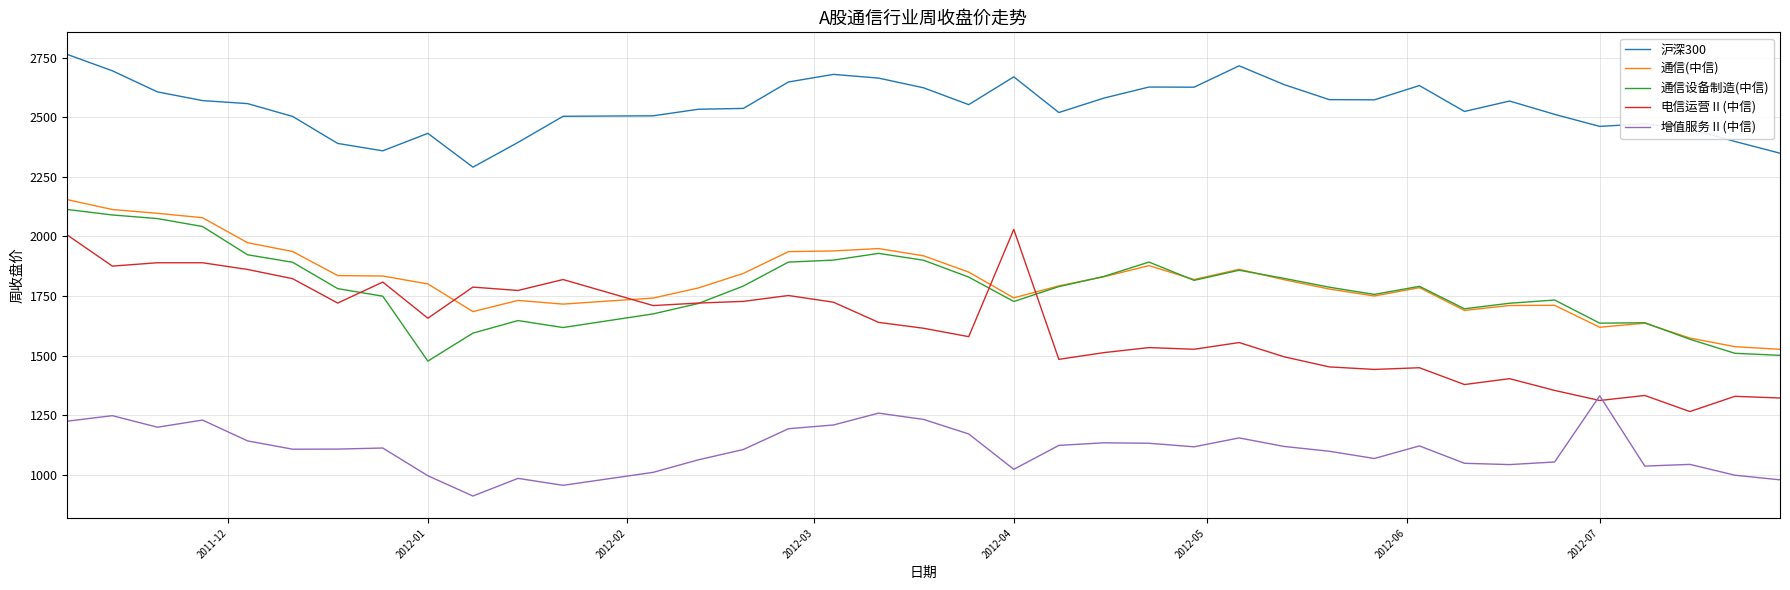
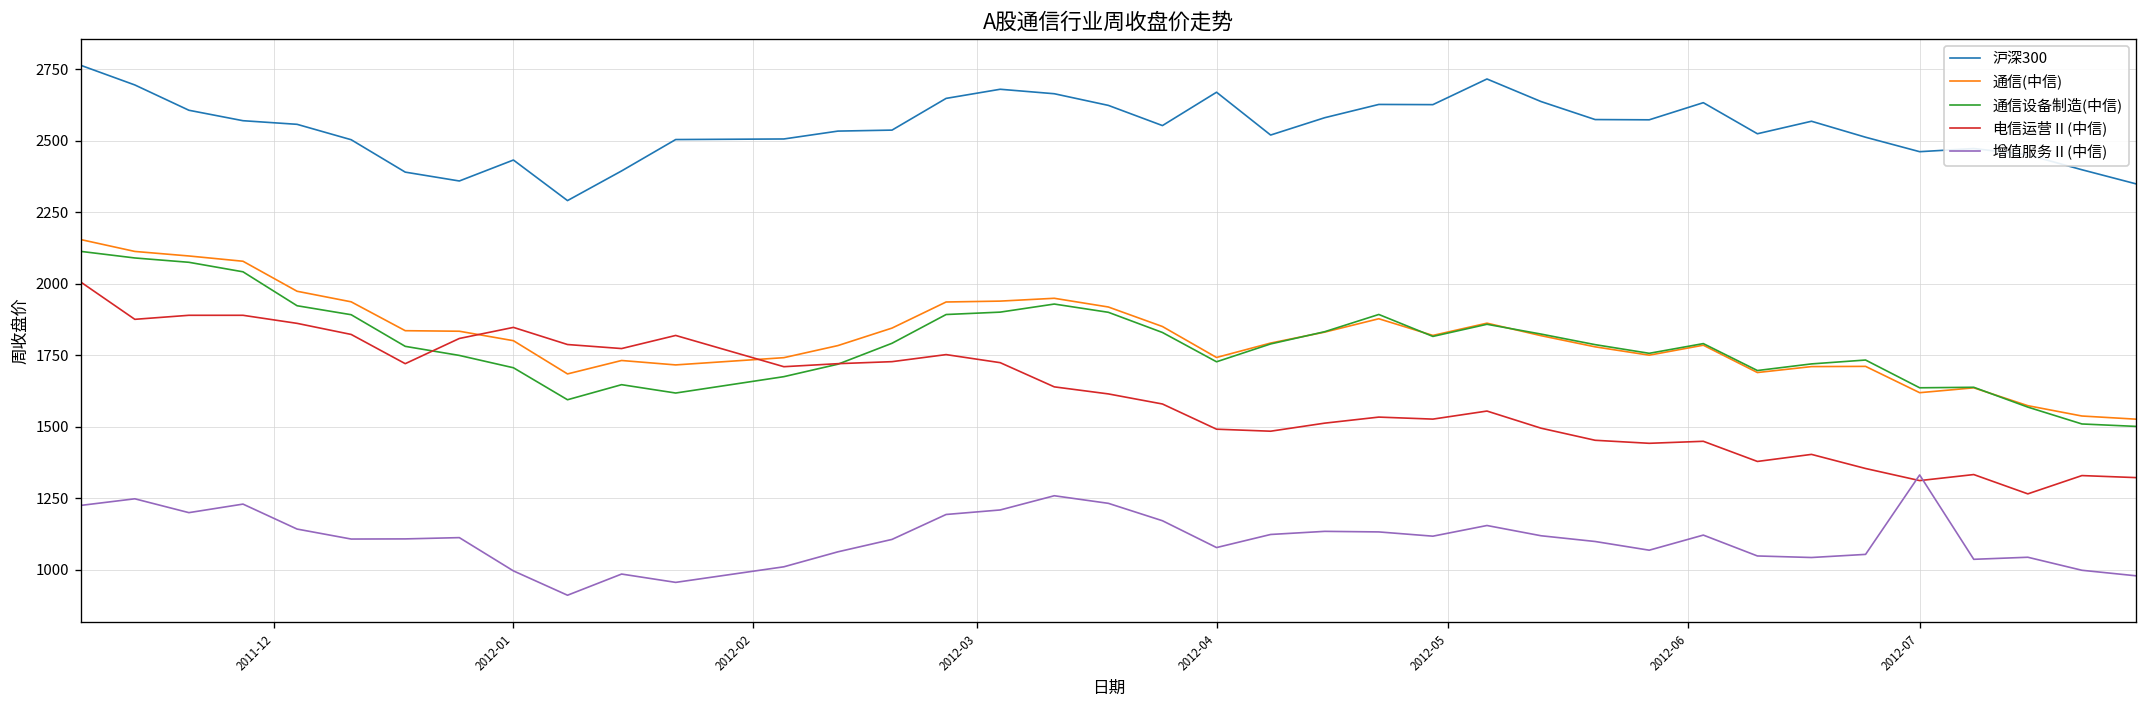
  {
    "沪深300": {
      "2012-01": 2430,
      "2012-04": 2670,
      "2012-07": 2460
    },
    "通信(中信)": {
      "2012-01": 1800,
      "2012-04": 1740,
      "2012-07": 1620
    },
    "通信设备制造(中信)": {
-     "2012-01": 1480,
+     "2012-01": 1710,
      "2012-04": 1730,
      "2012-07": 1640
    },
    "电信运营Ⅱ(中信)": {
-     "2012-01": 1660,
-     "2012-04": 2030,
+     "2012-01": 1850,
+     "2012-04": 1490,
      "2012-07": 1310
    },
    "增值服务Ⅱ(中信)": {
      "2012-01": 1000,
-     "2012-04": 1020,
+     "2012-04": 1080,
      "2012-07": 1330
    }
  }
